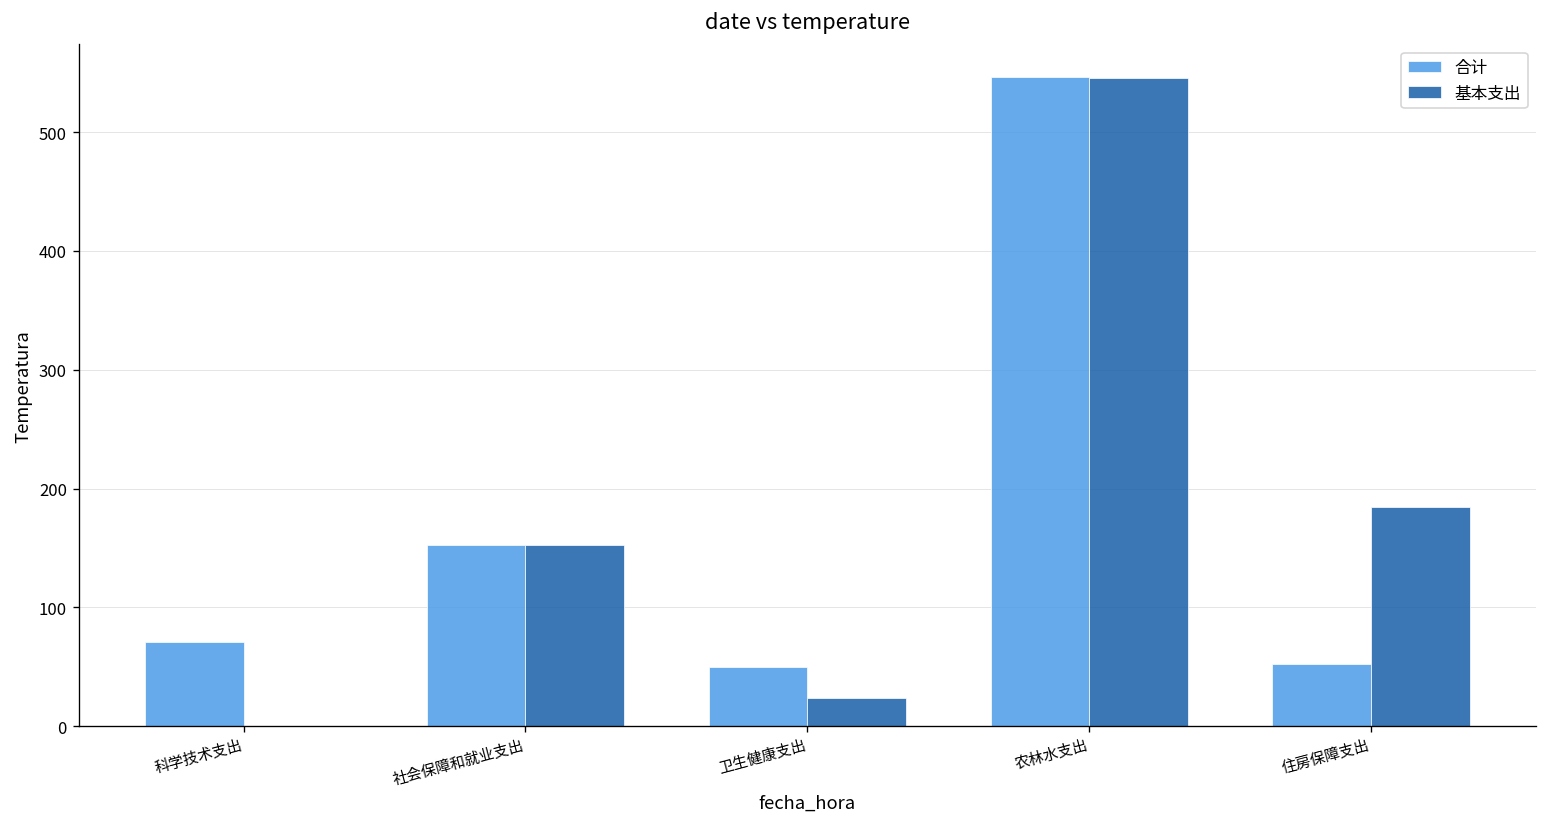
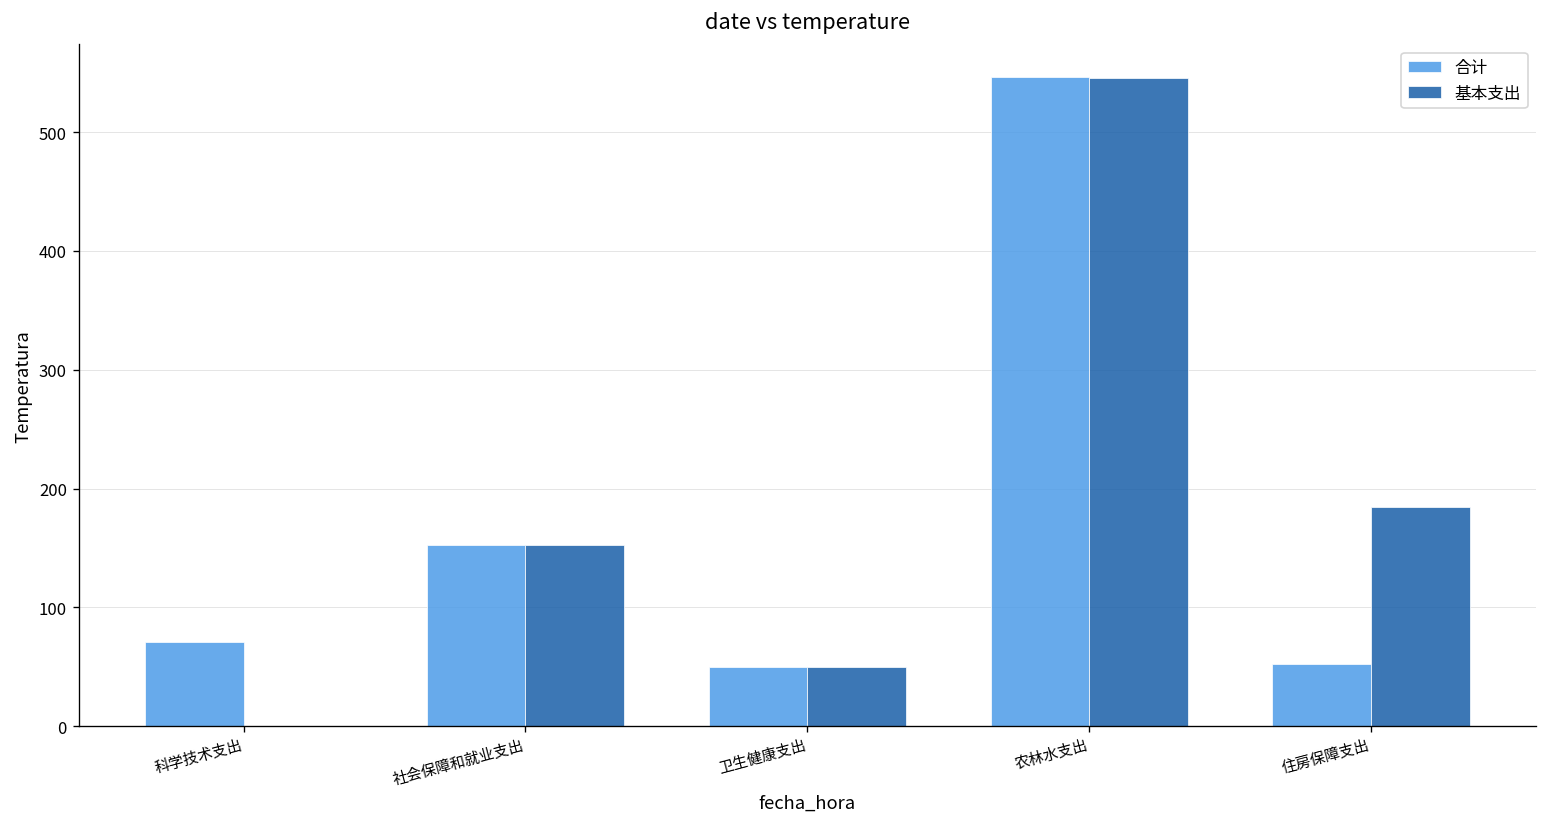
  {
    "合计": {
      "科学技术支出": 70,
      "社会保障和就业支出": 150,
      "卫生健康支出": 50,
      "农林水支出": 550,
      "住房保障支出": 50
    },
    "基本支出": {
      "科学技术支出": 0,
      "社会保障和就业支出": 150,
-     "卫生健康支出": 20,
+     "卫生健康支出": 50,
      "农林水支出": 550,
      "住房保障支出": 180
    }
  }
